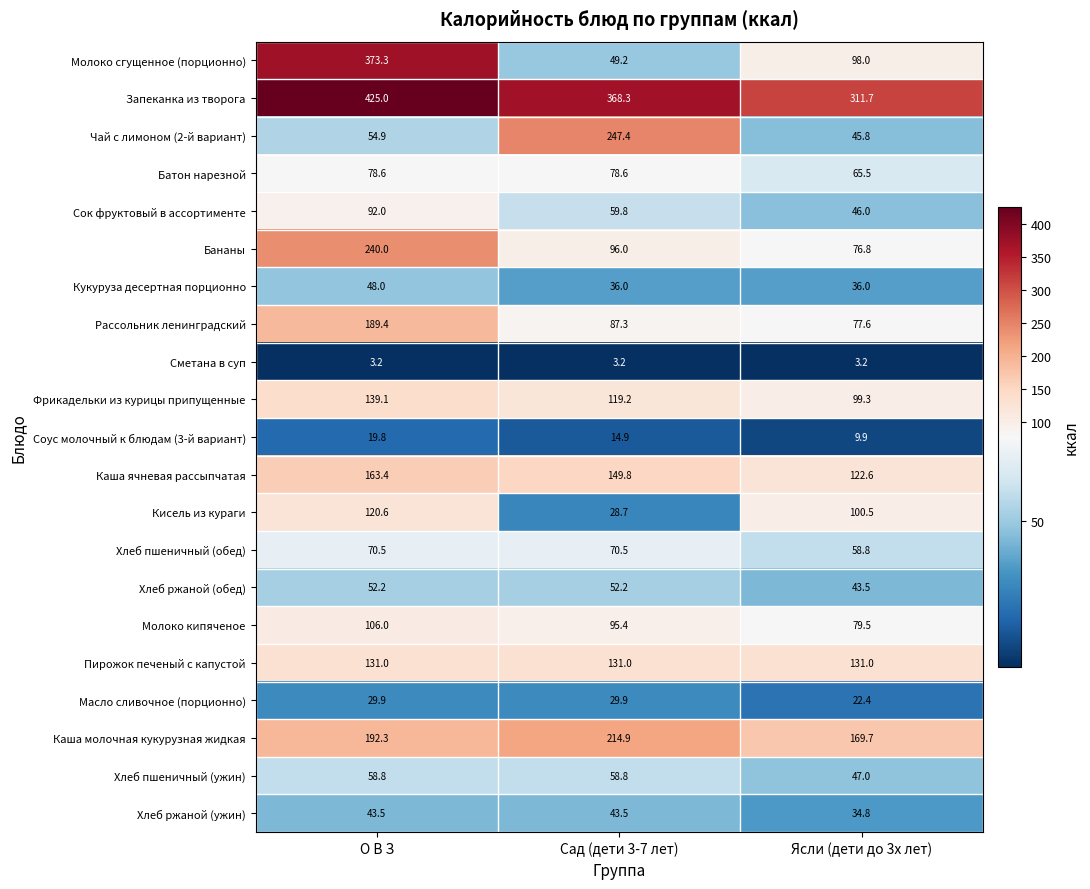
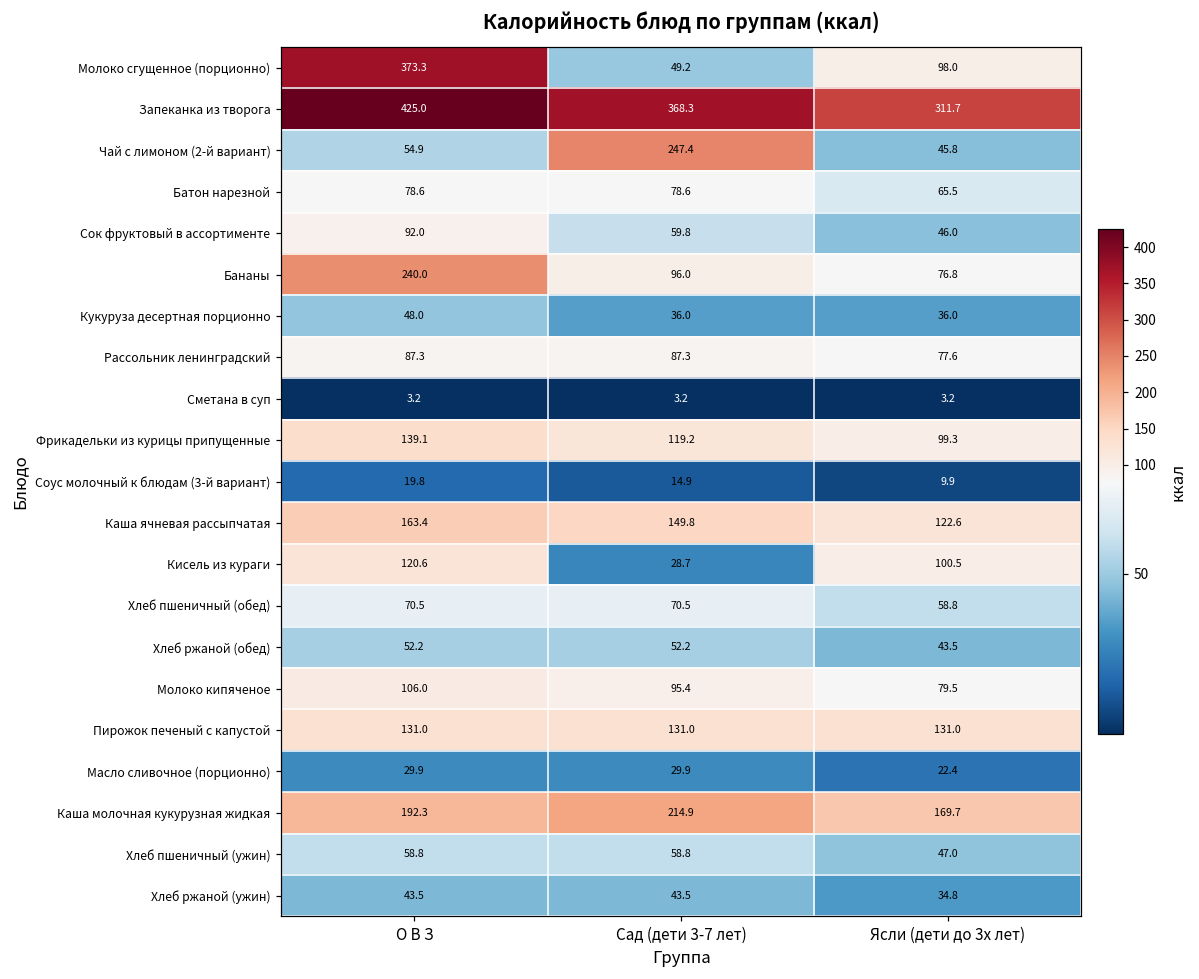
  {
    "Молоко сгущенное (порционно)": {
      "О В З": 373.3,
      "Сад (дети 3-7 лет)": 49.2,
      "Ясли (дети до 3х лет)": 98.0
    },
    "Запеканка из творога": {
      "О В З": 425.0,
      "Сад (дети 3-7 лет)": 368.3,
      "Ясли (дети до 3х лет)": 311.7
    },
    "Чай с лимоном (2-й вариант)": {
      "О В З": 54.9,
      "Сад (дети 3-7 лет)": 247.4,
      "Ясли (дети до 3х лет)": 45.8
    },
    "Батон нарезной": {
      "О В З": 78.6,
      "Сад (дети 3-7 лет)": 78.6,
      "Ясли (дети до 3х лет)": 65.5
    },
    "Сок фруктовый в ассортименте": {
      "О В З": 92.0,
      "Сад (дети 3-7 лет)": 59.8,
      "Ясли (дети до 3х лет)": 46.0
    },
    "Бананы": {
      "О В З": 240.0,
      "Сад (дети 3-7 лет)": 96.0,
      "Ясли (дети до 3х лет)": 76.8
    },
    "Кукуруза десертная порционно": {
      "О В З": 48.0,
      "Сад (дети 3-7 лет)": 36.0,
      "Ясли (дети до 3х лет)": 36.0
    },
    "Рассольник ленинградский": {
-     "О В З": 189.4,
+     "О В З": 87.3,
      "Сад (дети 3-7 лет)": 87.3,
      "Ясли (дети до 3х лет)": 77.6
    },
    "Сметана в суп": {
      "О В З": 3.2,
      "Сад (дети 3-7 лет)": 3.2,
      "Ясли (дети до 3х лет)": 3.2
    },
    "Фрикадельки из курицы припущенные": {
      "О В З": 139.1,
      "Сад (дети 3-7 лет)": 119.2,
      "Ясли (дети до 3х лет)": 99.3
    },
    "Соус молочный к блюдам (3-й вариант)": {
      "О В З": 19.8,
      "Сад (дети 3-7 лет)": 14.9,
      "Ясли (дети до 3х лет)": 9.9
    },
    "Каша ячневая рассыпчатая": {
      "О В З": 163.4,
      "Сад (дети 3-7 лет)": 149.8,
      "Ясли (дети до 3х лет)": 122.6
    },
    "Кисель из кураги": {
      "О В З": 120.6,
      "Сад (дети 3-7 лет)": 28.7,
      "Ясли (дети до 3х лет)": 100.5
    },
    "Хлеб пшеничный (обед)": {
      "О В З": 70.5,
      "Сад (дети 3-7 лет)": 70.5,
      "Ясли (дети до 3х лет)": 58.8
    },
    "Хлеб ржаной (обед)": {
      "О В З": 52.2,
      "Сад (дети 3-7 лет)": 52.2,
      "Ясли (дети до 3х лет)": 43.5
    },
    "Молоко кипяченое": {
      "О В З": 106.0,
      "Сад (дети 3-7 лет)": 95.4,
      "Ясли (дети до 3х лет)": 79.5
    },
    "Пирожок печеный с капустой": {
      "О В З": 131.0,
      "Сад (дети 3-7 лет)": 131.0,
      "Ясли (дети до 3х лет)": 131.0
    },
    "Масло сливочное (порционно)": {
      "О В З": 29.9,
      "Сад (дети 3-7 лет)": 29.9,
      "Ясли (дети до 3х лет)": 22.4
    },
    "Каша молочная кукурузная жидкая": {
      "О В З": 192.3,
      "Сад (дети 3-7 лет)": 214.9,
      "Ясли (дети до 3х лет)": 169.7
    },
    "Хлеб пшеничный (ужин)": {
      "О В З": 58.8,
      "Сад (дети 3-7 лет)": 58.8,
      "Ясли (дети до 3х лет)": 47.0
    },
    "Хлеб ржаной (ужин)": {
      "О В З": 43.5,
      "Сад (дети 3-7 лет)": 43.5,
      "Ясли (дети до 3х лет)": 34.8
    }
  }
